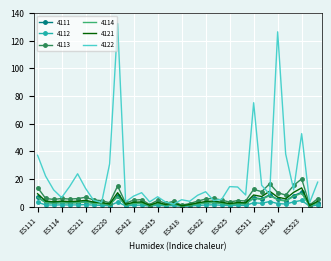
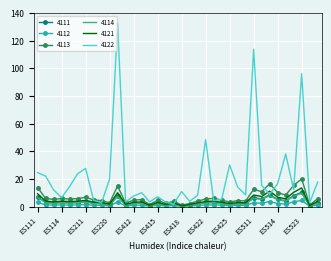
  {
    "4112": {
      "ES111": 3,
      "ES511": 3,
      "ES514": 2,
      "ES523": 5
    },
    "4121": {
      "ES111": 9,
      "ES511": 8,
      "ES523": 14
    },
    "4122": {
-     "ES111": 37,
-     "ES211": 13,
-     "ES220": 31,
+     "ES111": 25,
+     "ES211": 28,
+     "ES220": 20,
      "ES412": 8,
      "ES415": 7,
-     "ES418": 5,
-     "ES422": 11,
-     "ES425": 15,
-     "ES511": 75,
-     "ES514": 126,
-     "ES523": 53
+     "ES418": 11,
+     "ES422": 48,
+     "ES425": 30,
+     "ES511": 114,
+     "ES514": 17,
+     "ES523": 96
    }
  }
